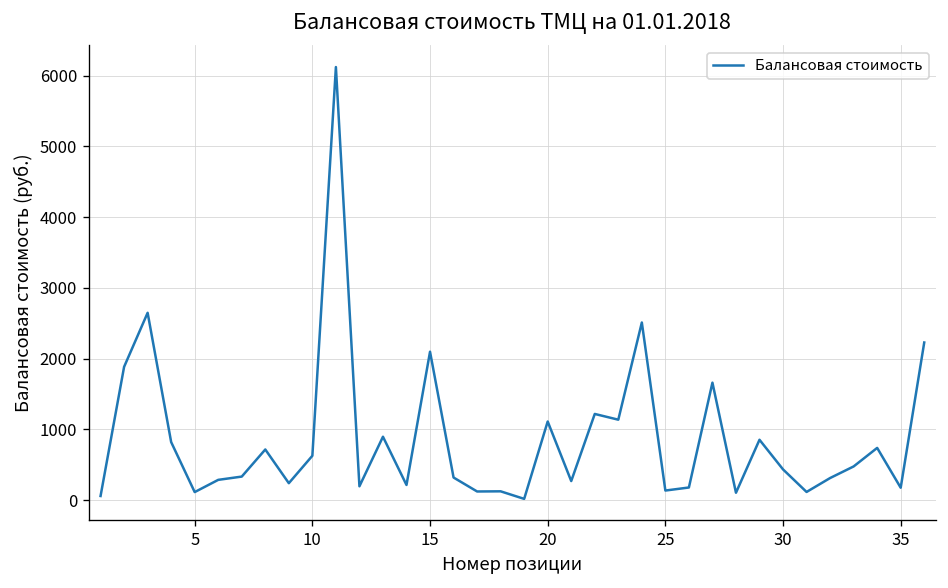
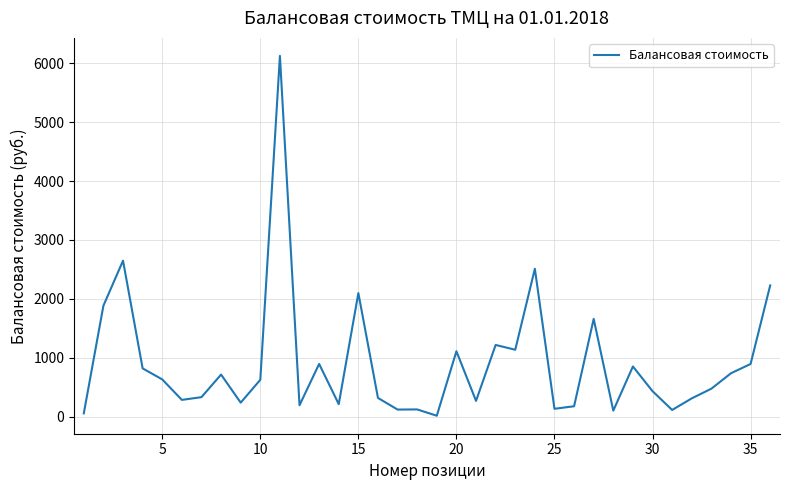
  {
-   "5": 100,
+   "5": 600,
    "10": 600,
    "15": 2100,
    "20": 1100,
    "25": 100,
    "30": 400,
-   "35": 200
+   "35": 900
  }
